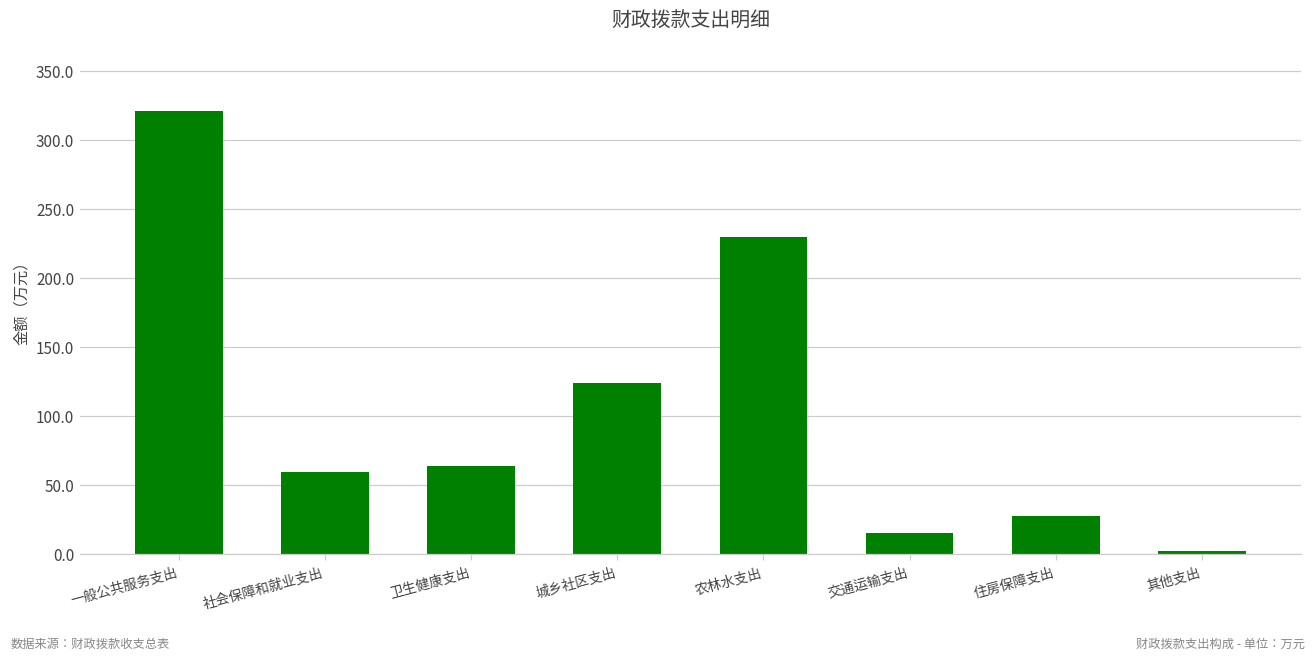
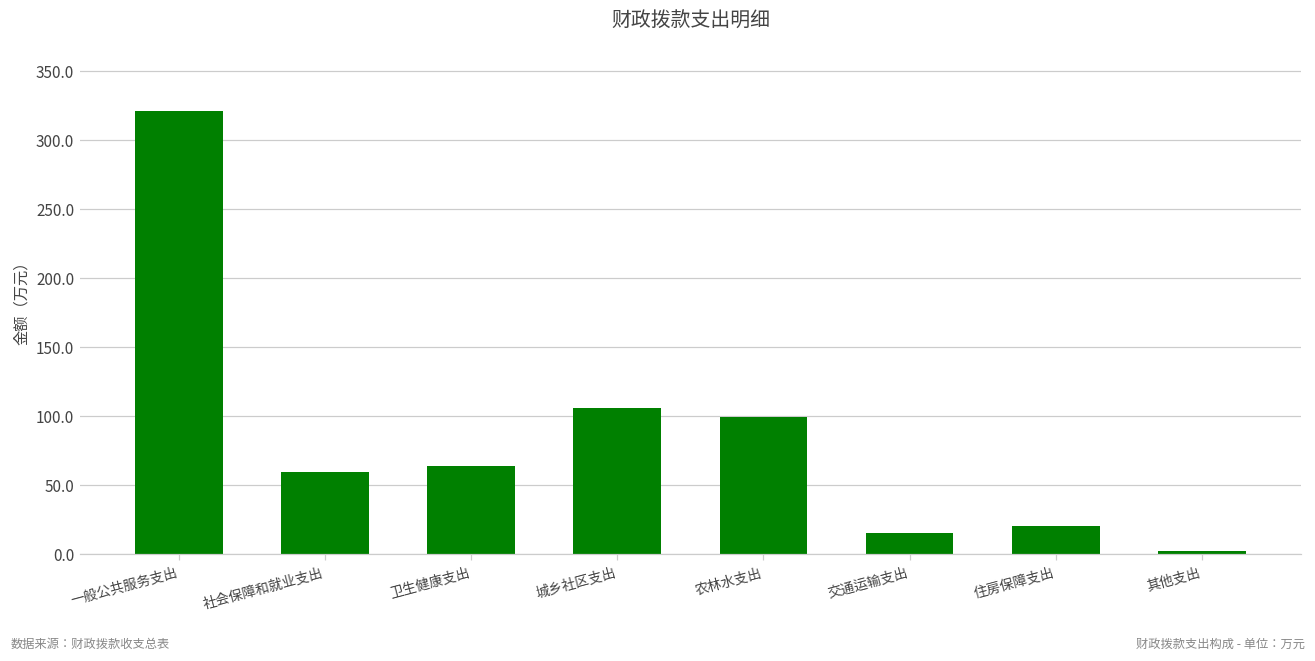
  {
    "一般公共服务支出": 321,
    "社会保障和就业支出": 59,
    "卫生健康支出": 64,
-   "城乡社区支出": 124,
-   "农林水支出": 230,
+   "城乡社区支出": 106,
+   "农林水支出": 99,
    "交通运输支出": 16,
-   "住房保障支出": 27,
+   "住房保障支出": 20,
    "其他支出": 2
  }
